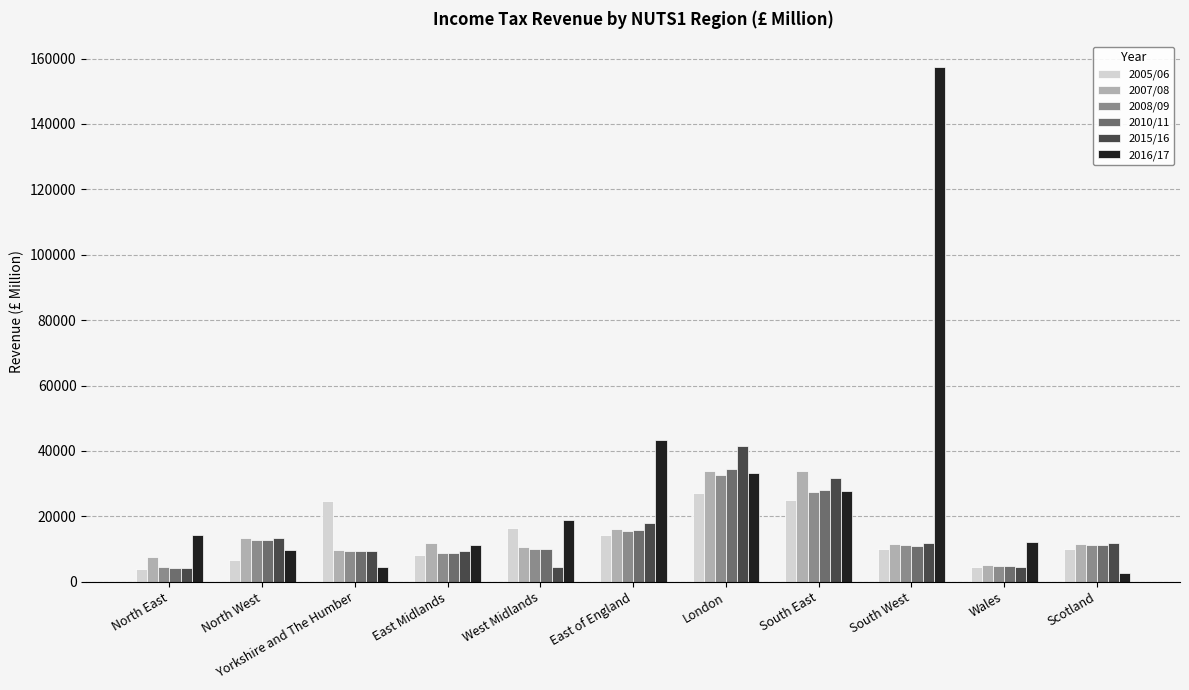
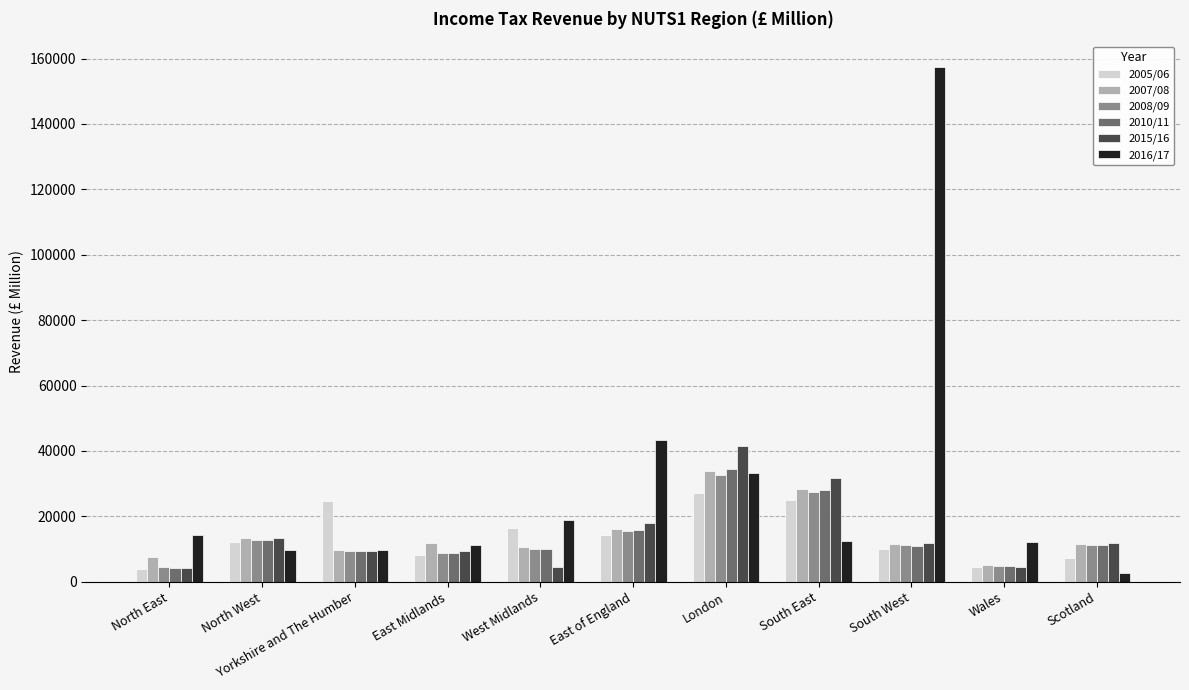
  {
    "2005/06": {
      "North East": 4000,
-     "North West": 7000,
+     "North West": 12000,
      "Yorkshire and The Humber": 25000,
      "East Midlands": 8000,
      "West Midlands": 17000,
      "East of England": 14000,
      "London": 27000,
      "South East": 25000,
      "South West": 10000,
      "Wales": 4000,
-     "Scotland": 10000
+     "Scotland": 7000
    },
    "2007/08": {
      "North East": 8000,
      "North West": 13000,
      "Yorkshire and The Humber": 10000,
      "East Midlands": 12000,
      "West Midlands": 11000,
      "East of England": 16000,
      "London": 34000,
-     "South East": 34000,
+     "South East": 28000,
      "South West": 12000,
      "Wales": 5000,
      "Scotland": 12000
    },
    "2015/16": {
      "North East": 4000,
      "North West": 14000,
      "Yorkshire and The Humber": 9000,
      "East Midlands": 9000,
      "West Midlands": 5000,
      "East of England": 18000,
      "London": 41000,
      "South East": 32000,
      "South West": 12000,
      "Wales": 5000,
      "Scotland": 12000
    },
    "2016/17": {
      "North East": 14000,
      "North West": 10000,
-     "Yorkshire and The Humber": 5000,
+     "Yorkshire and The Humber": 10000,
      "East Midlands": 11000,
      "West Midlands": 19000,
      "East of England": 43000,
      "London": 33000,
-     "South East": 28000,
+     "South East": 13000,
      "South West": 157000,
      "Wales": 12000,
      "Scotland": 3000
    }
  }
